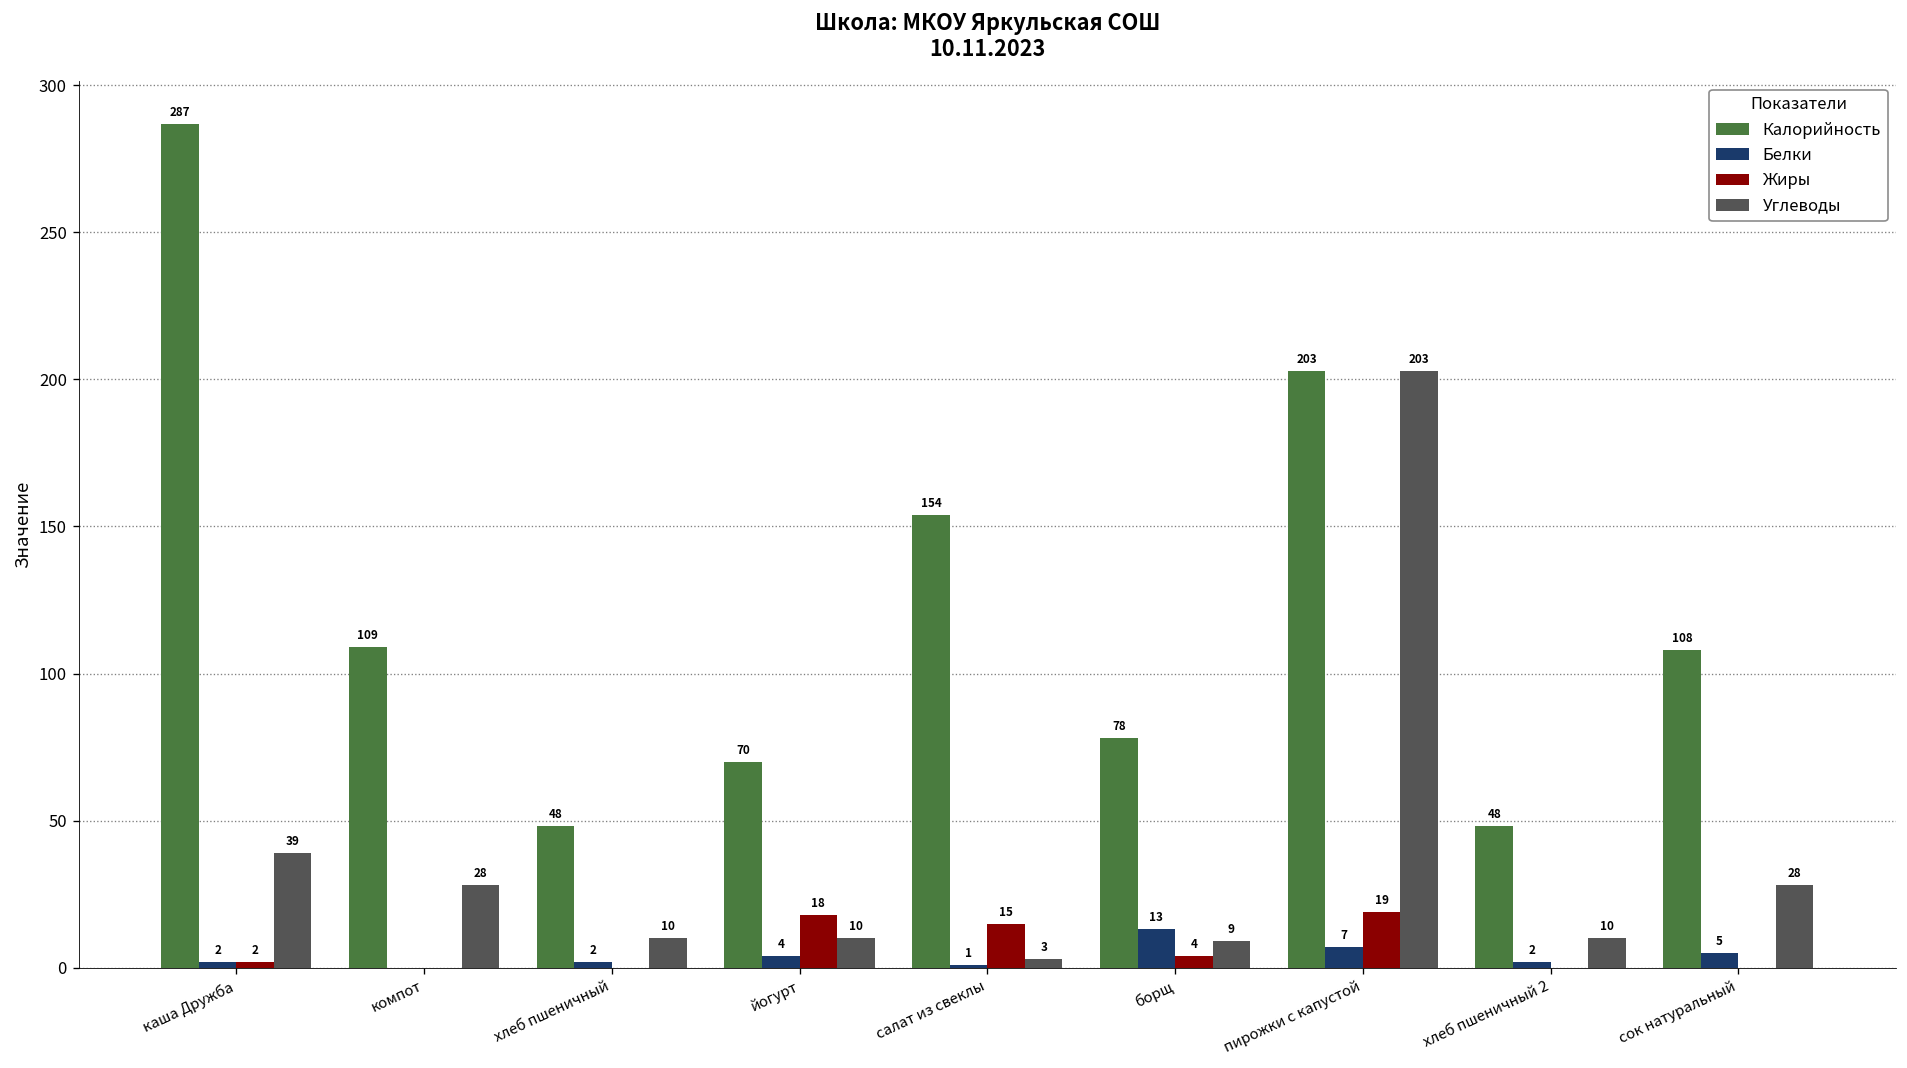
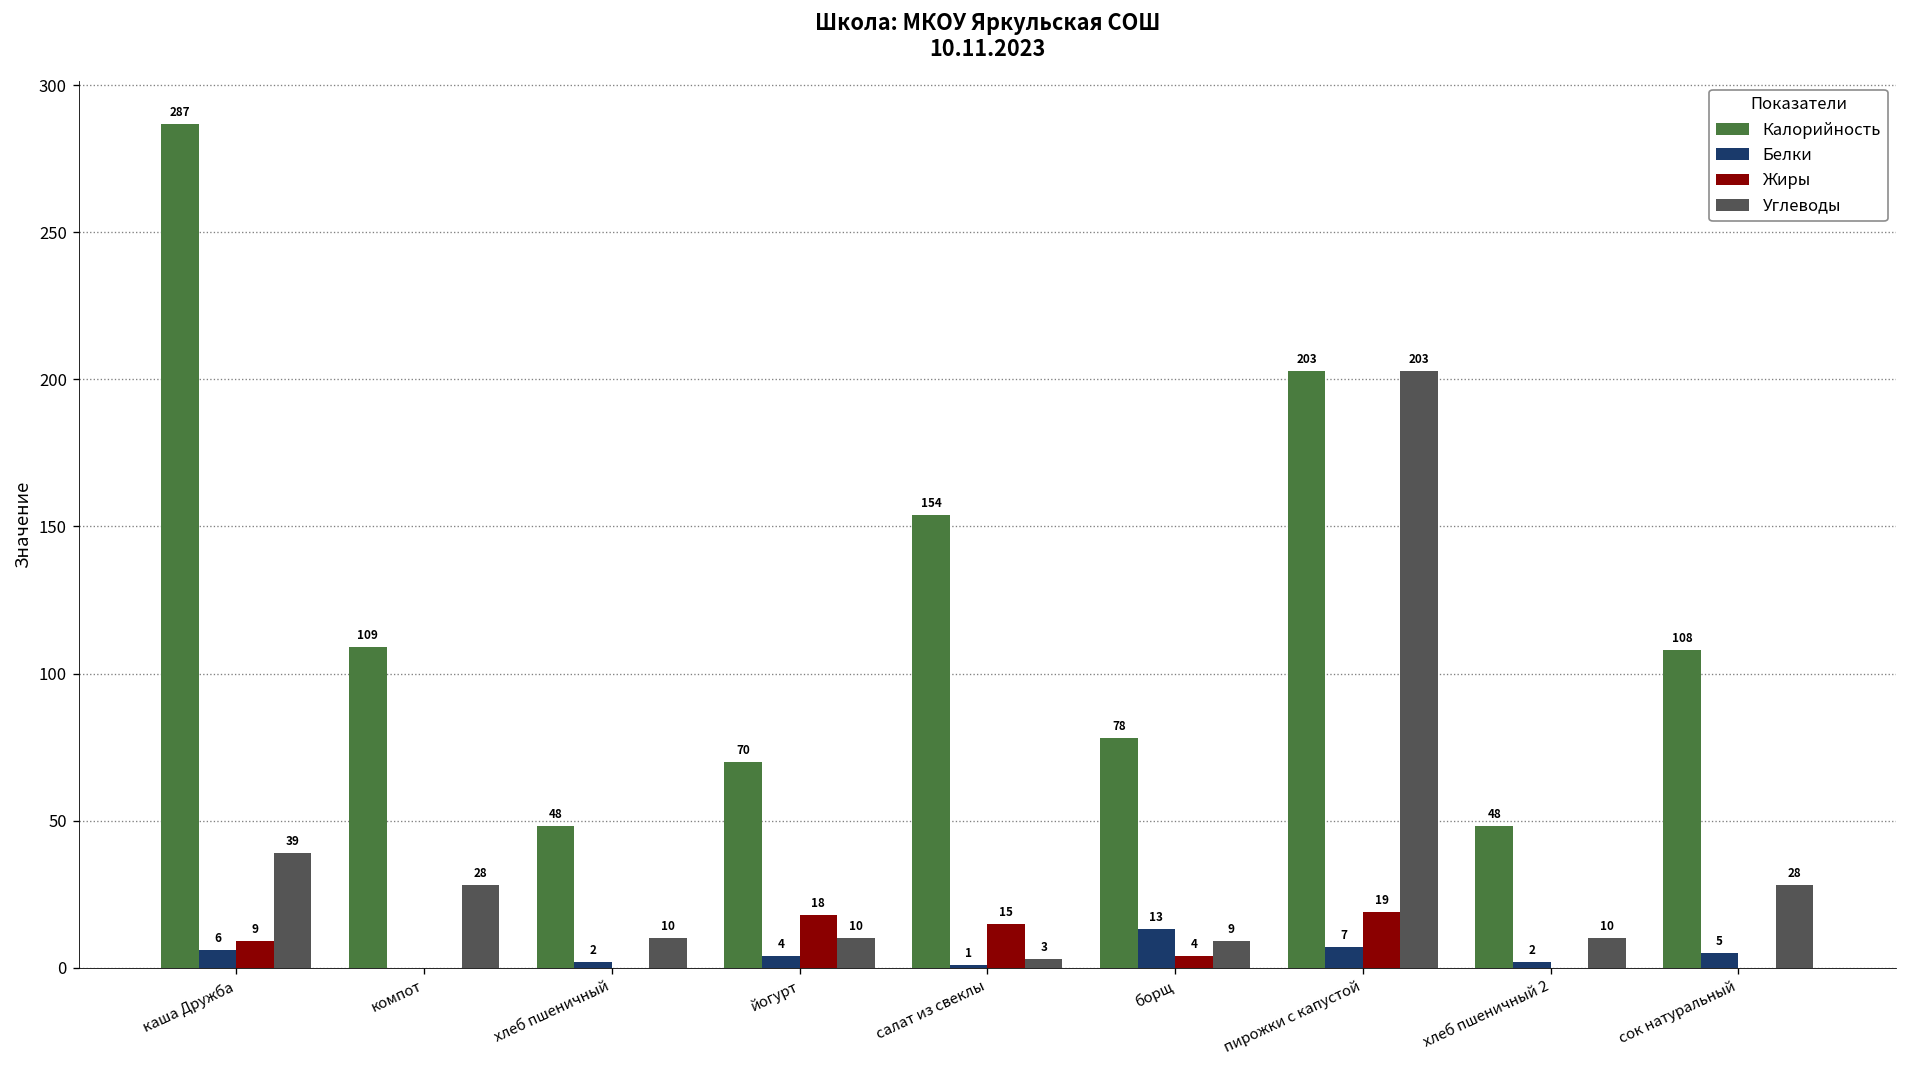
  {
    "Белки": {
-     "каша Дружба": 2,
+     "каша Дружба": 6,
      "хлеб пшеничный": 2,
      "йогурт": 4,
      "салат из свеклы": 1,
      "борщ": 13,
      "пирожки с капустой": 7,
      "хлеб пшеничный 2": 2,
      "сок натуральный": 5
    },
    "Жиры": {
-     "каша Дружба": 2,
+     "каша Дружба": 9,
      "йогурт": 18,
      "салат из свеклы": 15,
      "борщ": 4,
      "пирожки с капустой": 19
    }
  }
